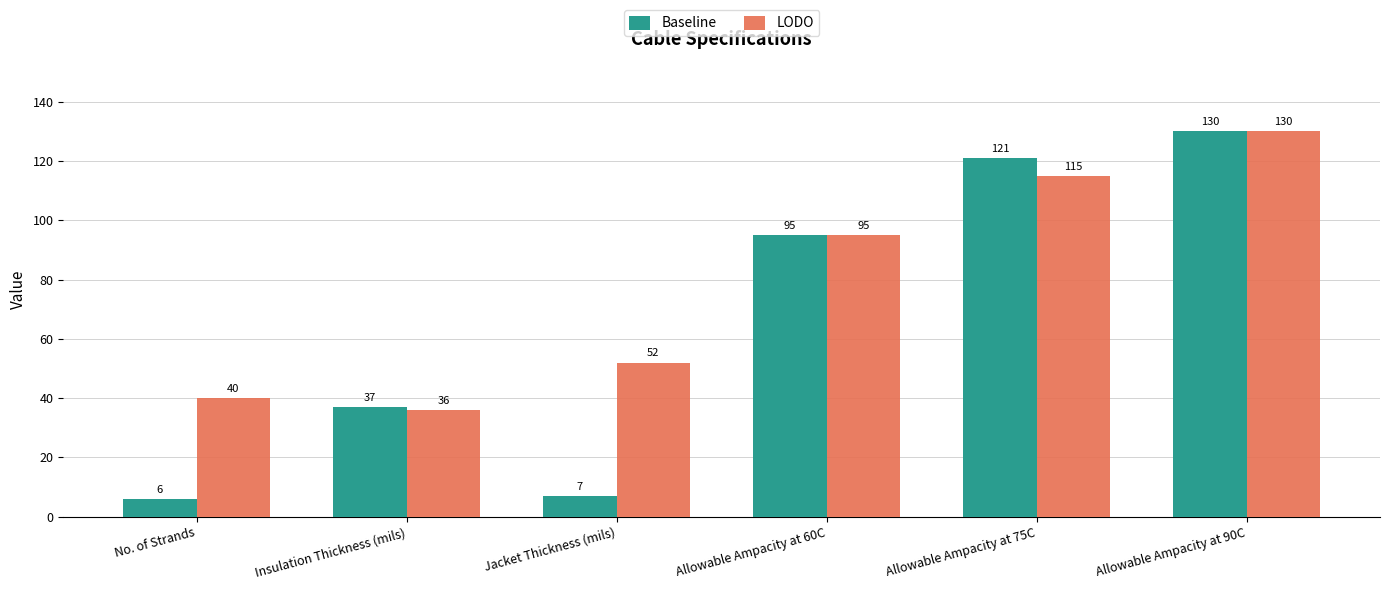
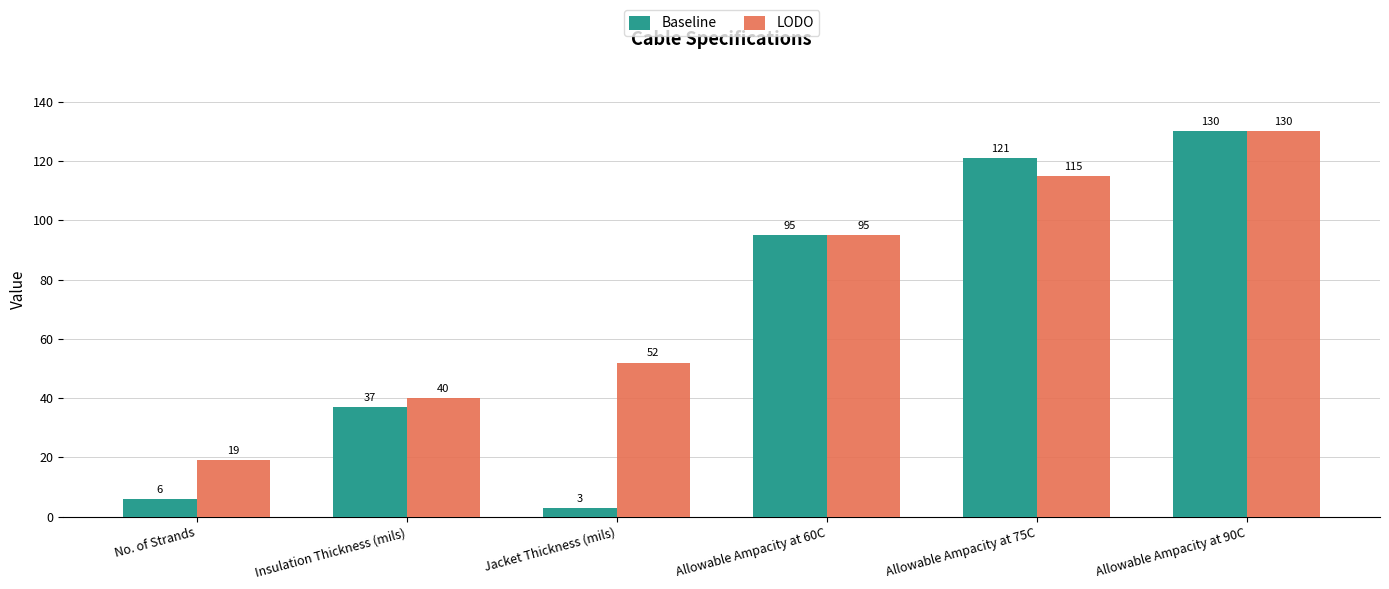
  {
    "Baseline": {
      "No. of Strands": 6,
      "Insulation Thickness (mils)": 37,
-     "Jacket Thickness (mils)": 7,
+     "Jacket Thickness (mils)": 3,
      "Allowable Ampacity at 60C": 95,
      "Allowable Ampacity at 75C": 121,
      "Allowable Ampacity at 90C": 130
    },
    "LODO": {
-     "No. of Strands": 40,
-     "Insulation Thickness (mils)": 36,
+     "No. of Strands": 19,
+     "Insulation Thickness (mils)": 40,
      "Jacket Thickness (mils)": 52,
      "Allowable Ampacity at 60C": 95,
      "Allowable Ampacity at 75C": 115,
      "Allowable Ampacity at 90C": 130
    }
  }
